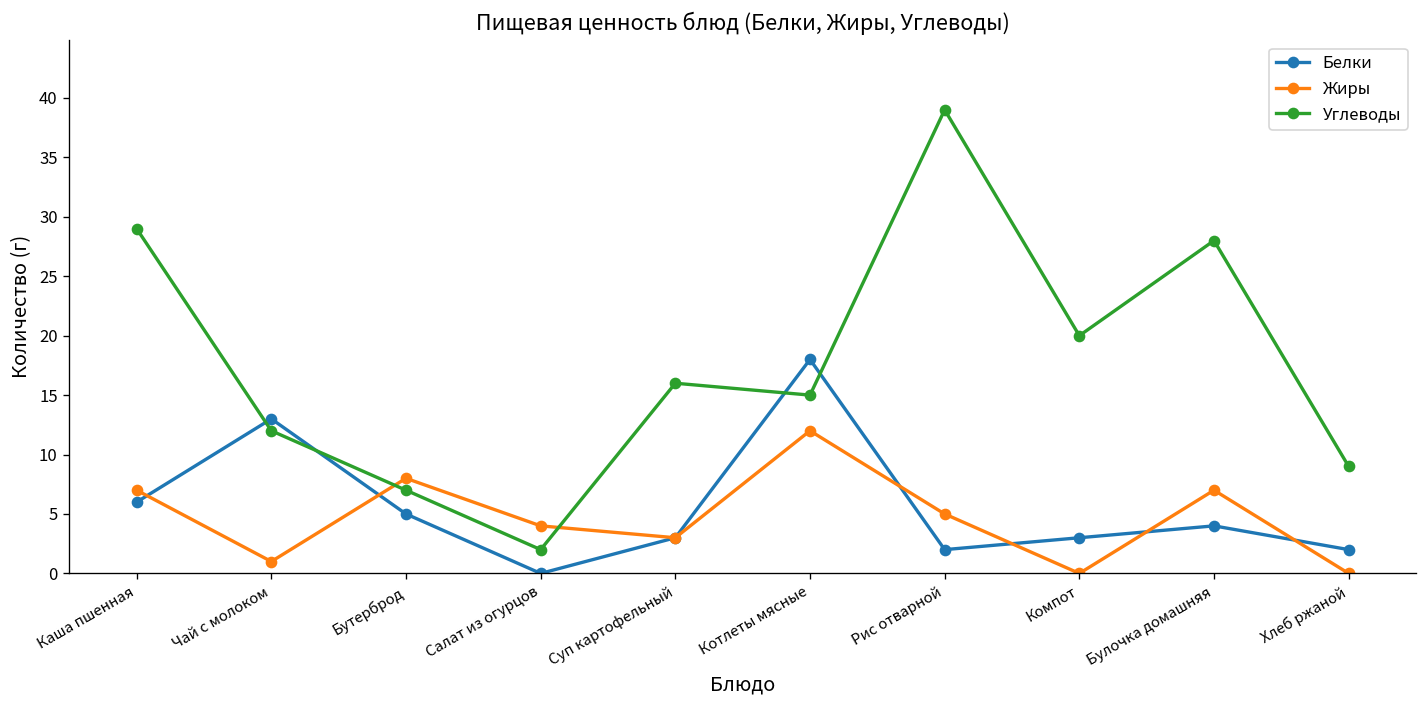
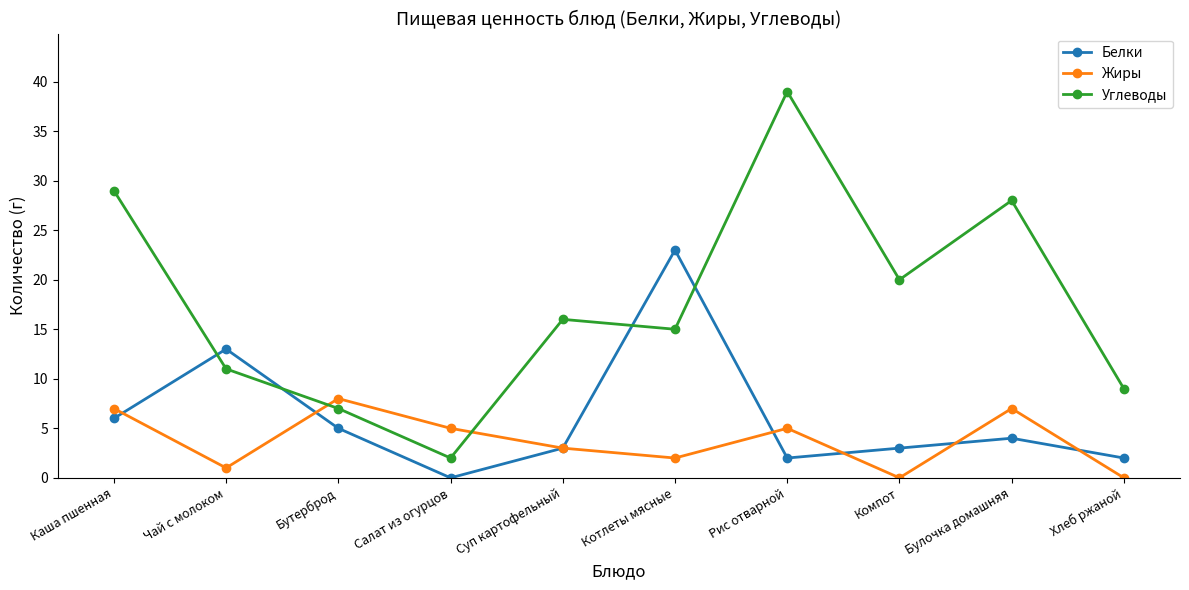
  {
    "Белки": {
      "Каша пшенная": 6,
      "Чай с молоком": 13,
      "Бутерброд": 5,
      "Салат из огурцов": 0,
-     "Котлеты мясные": 18,
+     "Котлеты мясные": 23,
      "Рис отварной": 2,
      "Компот": 3,
      "Булочка домашняя": 4,
      "Хлеб ржаной": 2
    },
    "Жиры": {
      "Каша пшенная": 7,
      "Чай с молоком": 1,
      "Бутерброд": 8,
-     "Салат из огурцов": 4,
-     "Котлеты мясные": 12,
+     "Салат из огурцов": 5,
+     "Котлеты мясные": 2,
      "Рис отварной": 5,
      "Компот": 0,
      "Булочка домашняя": 7,
      "Хлеб ржаной": 0
    },
    "Углеводы": {
      "Каша пшенная": 29,
-     "Чай с молоком": 12,
+     "Чай с молоком": 11,
      "Бутерброд": 7,
      "Салат из огурцов": 2,
      "Суп картофельный": 16,
      "Котлеты мясные": 15,
      "Рис отварной": 39,
      "Компот": 20,
      "Булочка домашняя": 28,
      "Хлеб ржаной": 9
    }
  }
